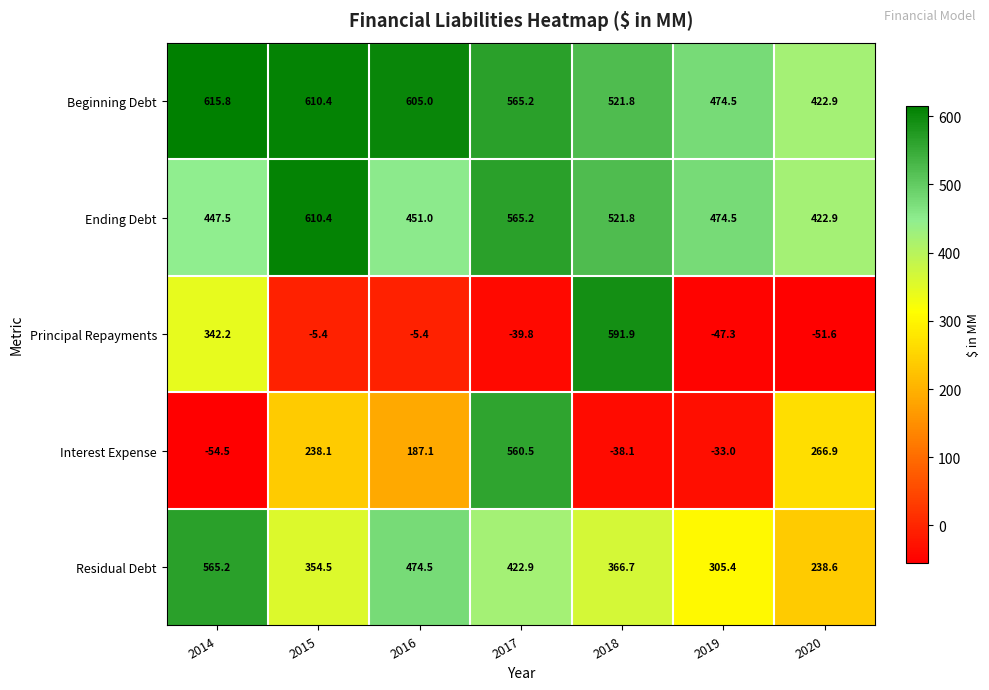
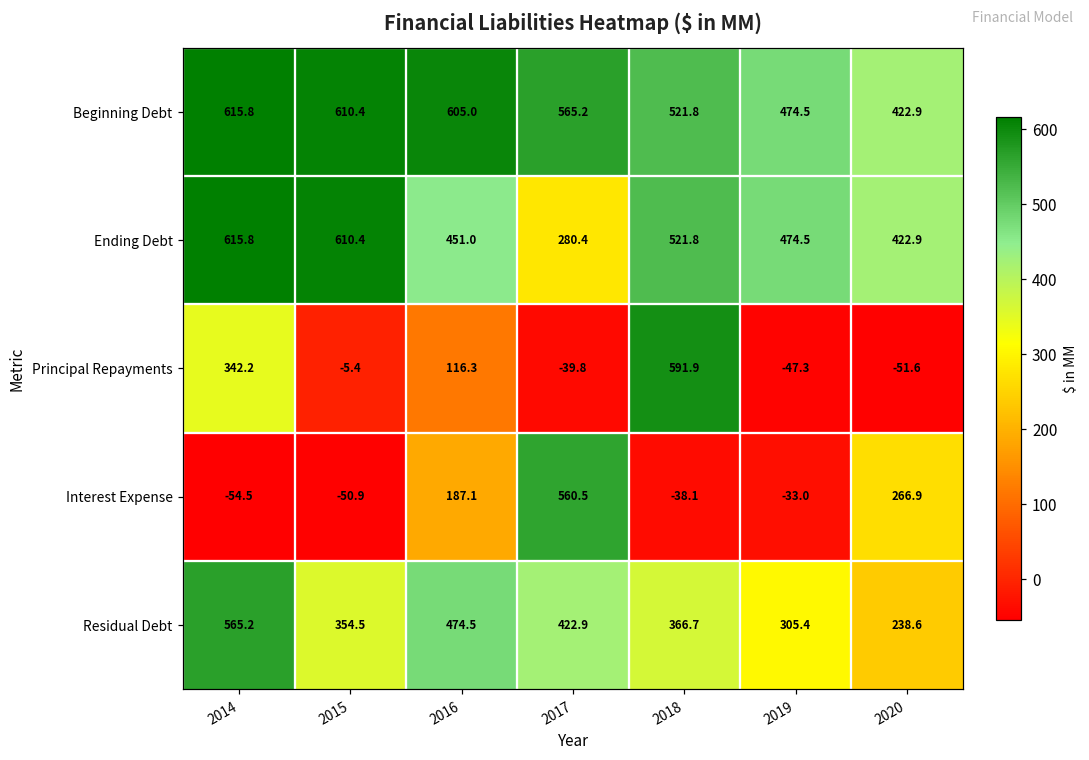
  {
    "Beginning Debt": {
      "2014": 615.8,
      "2015": 610.4,
      "2016": 605.0,
      "2017": 565.2,
      "2018": 521.8,
      "2019": 474.5,
      "2020": 422.9
    },
    "Ending Debt": {
-     "2014": 447.5,
+     "2014": 615.8,
      "2015": 610.4,
      "2016": 451.0,
-     "2017": 565.2,
+     "2017": 280.4,
      "2018": 521.8,
      "2019": 474.5,
      "2020": 422.9
    },
    "Principal Repayments": {
      "2014": 342.2,
      "2015": -5.4,
-     "2016": -5.4,
+     "2016": 116.3,
      "2017": -39.8,
      "2018": 591.9,
      "2019": -47.3,
      "2020": -51.6
    },
    "Interest Expense": {
      "2014": -54.5,
-     "2015": 238.1,
+     "2015": -50.9,
      "2016": 187.1,
      "2017": 560.5,
      "2018": -38.1,
      "2019": -33.0,
      "2020": 266.9
    },
    "Residual Debt": {
      "2014": 565.2,
      "2015": 354.5,
      "2016": 474.5,
      "2017": 422.9,
      "2018": 366.7,
      "2019": 305.4,
      "2020": 238.6
    }
  }
